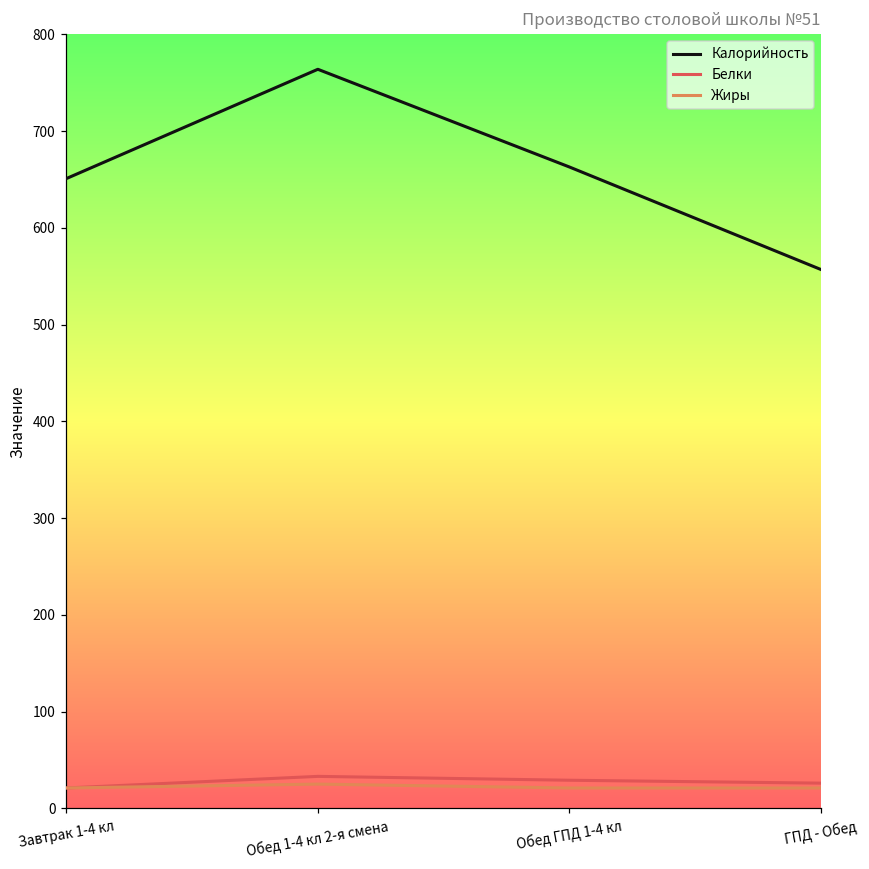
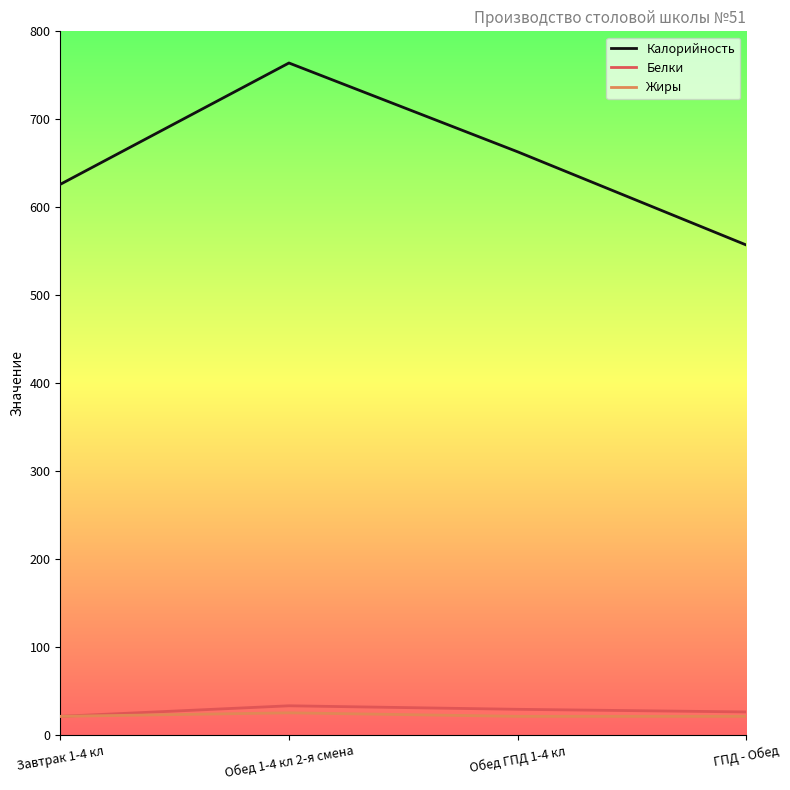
  {
    "Калорийность": {
-     "Завтрак 1-4 кл": 650,
+     "Завтрак 1-4 кл": 630,
      "Обед 1-4 кл 2-я смена": 760,
      "Обед ГПД 1-4 кл": 660,
      "ГПД - Обед": 560
    }
  }
